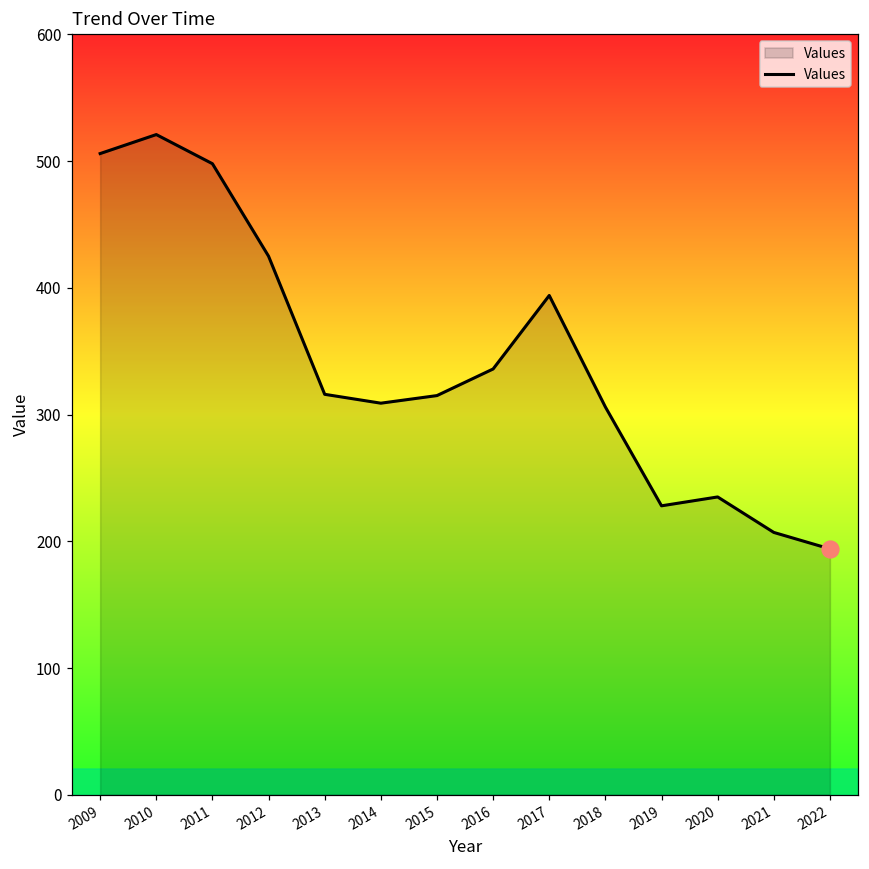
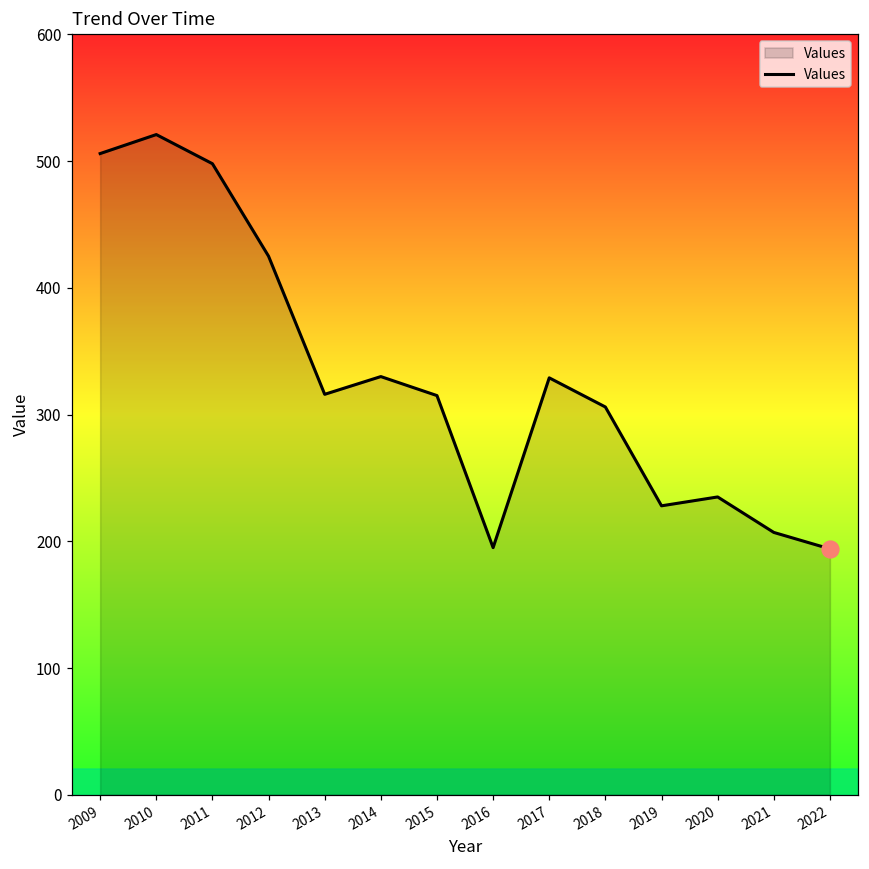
  {
    "Values": {
      "2009": 506,
      "2010": 521,
      "2011": 498,
      "2012": 425,
      "2013": 316,
-     "2014": 309,
+     "2014": 330,
      "2015": 315,
-     "2016": 336,
-     "2017": 394,
+     "2016": 195,
+     "2017": 329,
      "2018": 306,
      "2019": 228,
      "2020": 235,
      "2021": 207
    }
  }
